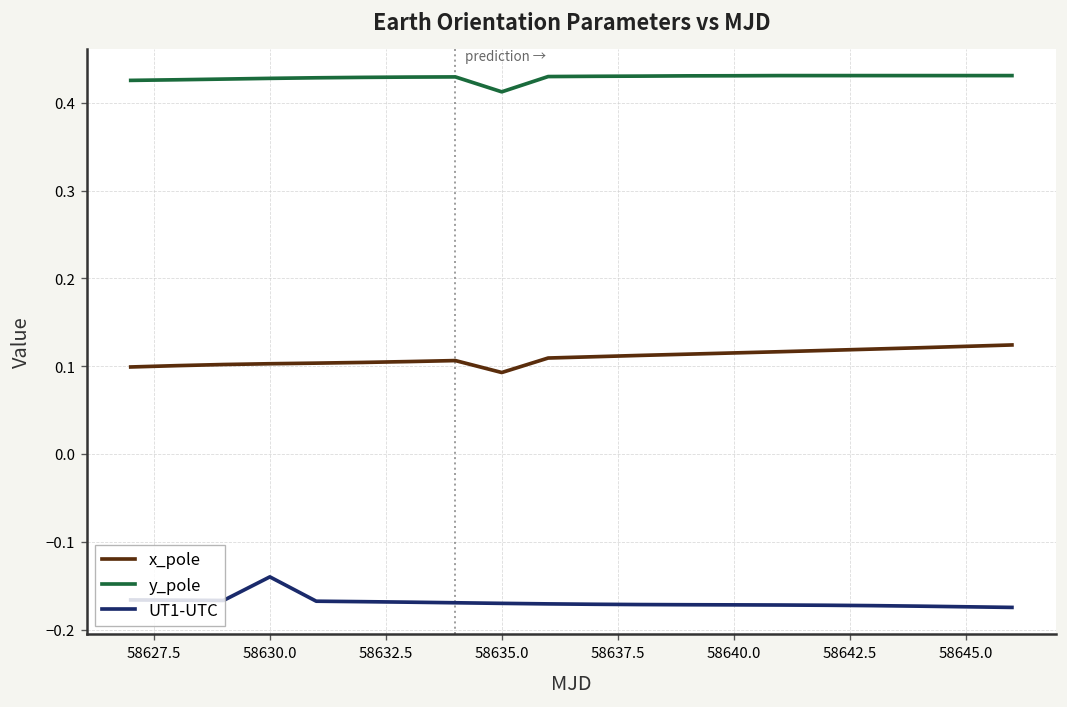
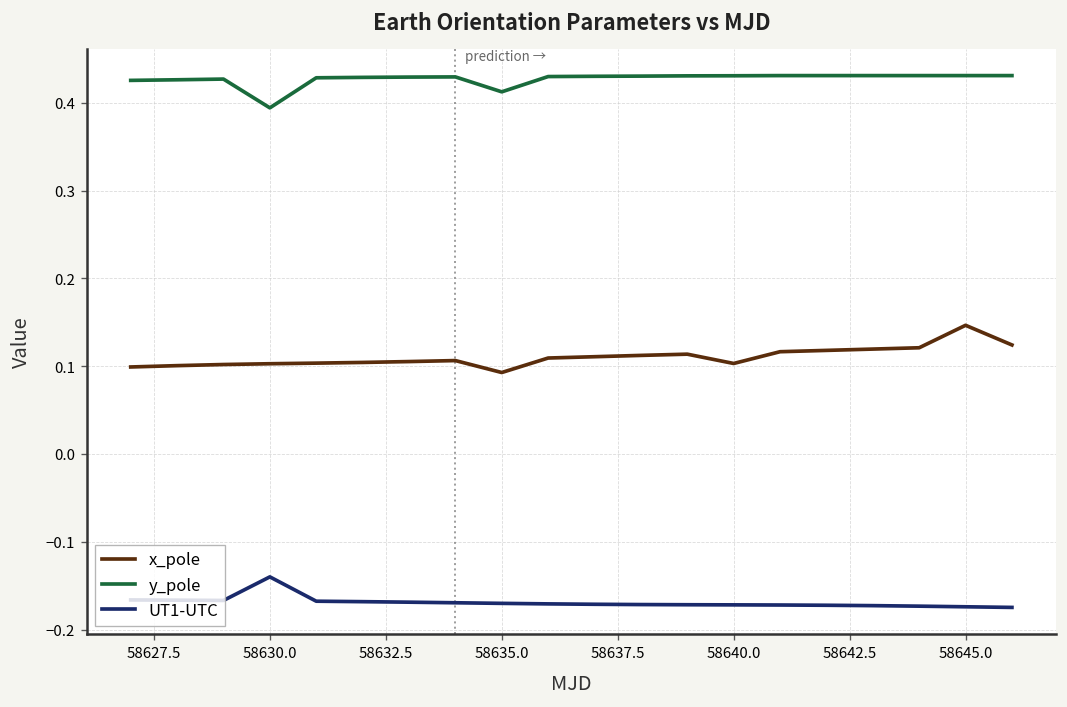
  {
    "x_pole": {
      "58630.0": 0.10,
      "58635.0": 0.09,
-     "58640.0": 0.12,
-     "58645.0": 0.12
+     "58640.0": 0.10,
+     "58645.0": 0.15
    },
    "y_pole": {
-     "58630.0": 0.43,
+     "58630.0": 0.39,
      "58635.0": 0.41,
      "58640.0": 0.43,
      "58645.0": 0.43
    },
    "UT1-UTC": {
      "58630.0": -0.14,
      "58635.0": -0.17,
      "58640.0": -0.17,
      "58645.0": -0.17
    }
  }
